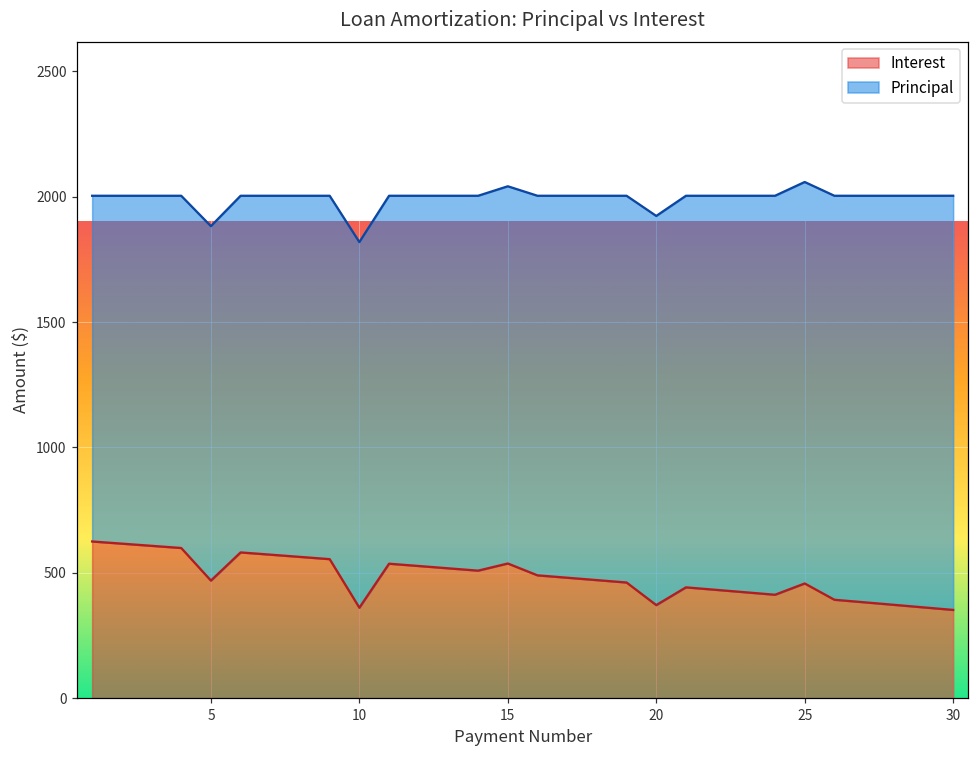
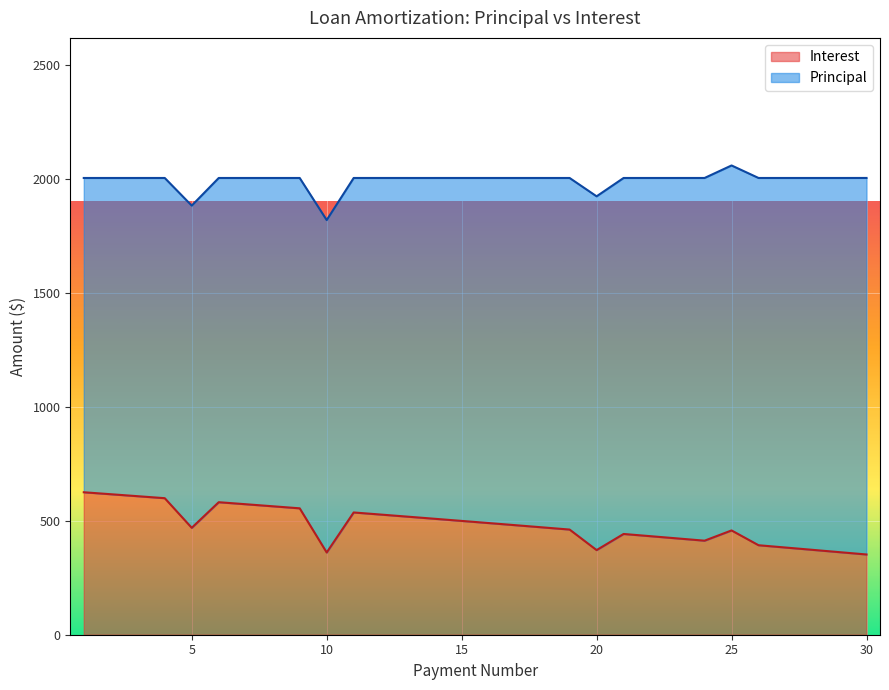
  {
    "Interest": {
      "5": 470,
      "10": 360,
-     "15": 540,
+     "15": 500,
      "20": 370,
      "25": 460,
      "30": 350
    },
    "Principal": {
      "5": 1410,
      "10": 1460,
      "15": 1500,
      "20": 1550,
      "25": 1600,
      "30": 1650
    }
  }
